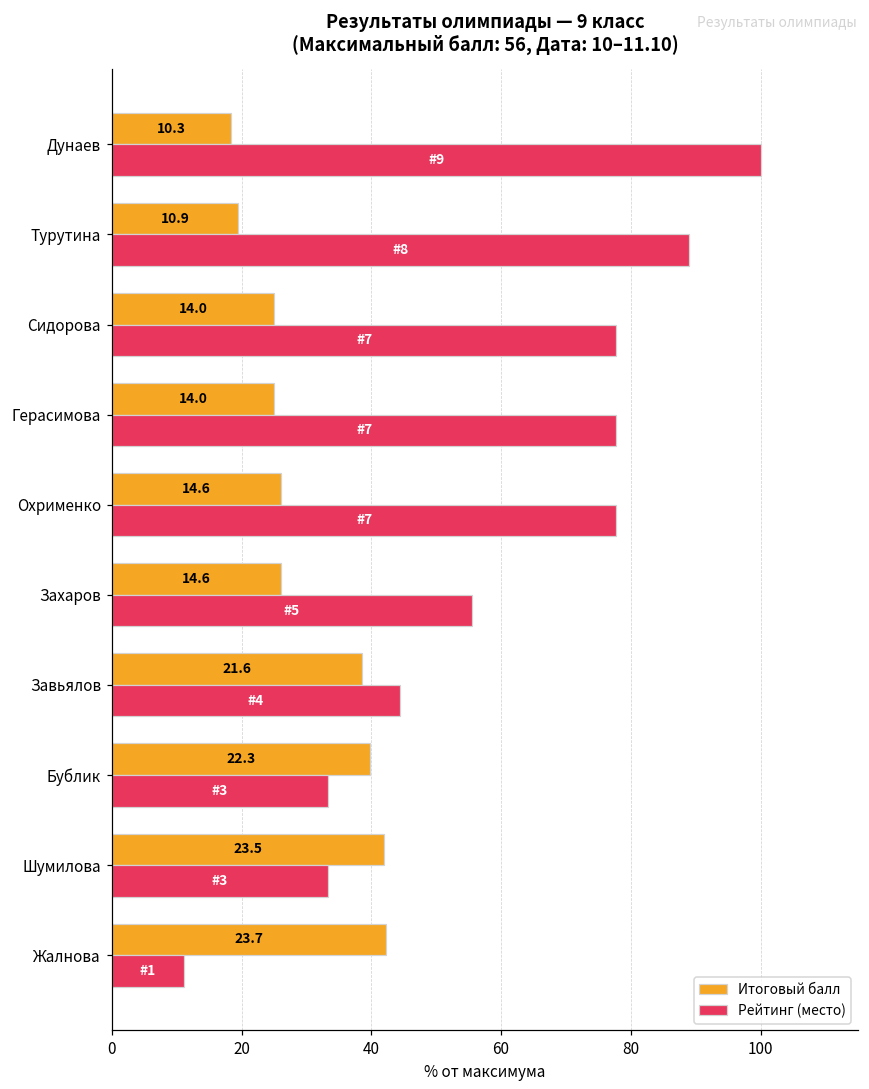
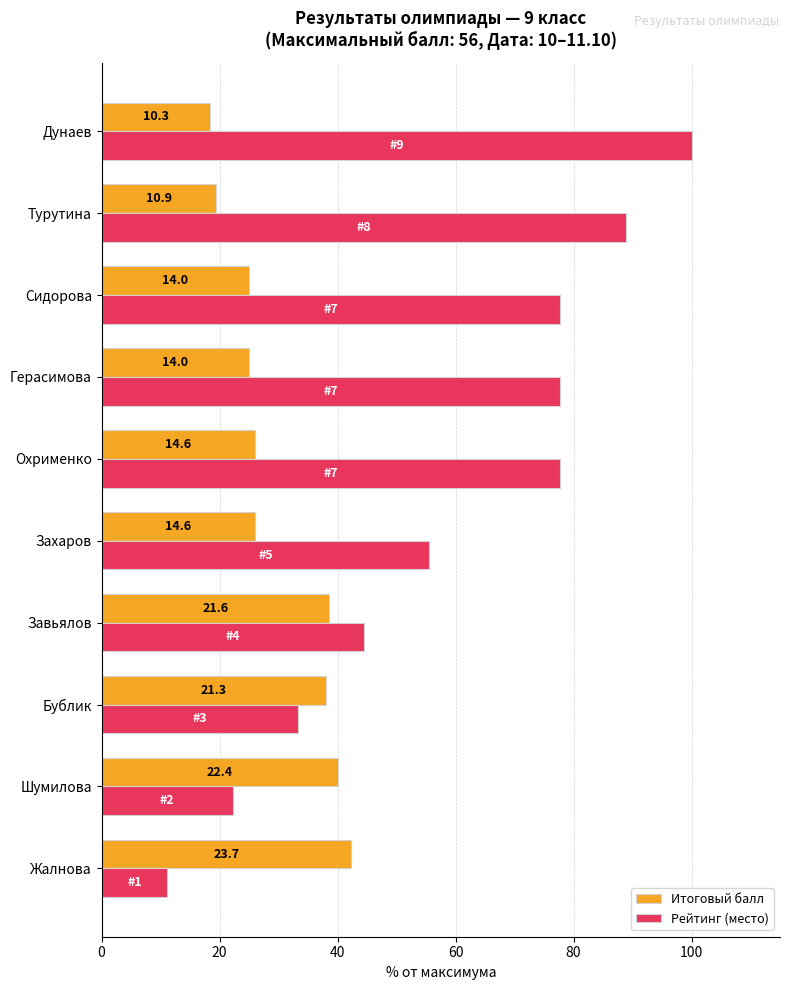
  {
    "Итоговый балл": {
-     "Бублик": 22.3,
-     "Шумилова": 23.5
+     "Бублик": 21.3,
+     "Шумилова": 22.4
    },
    "Рейтинг (место)": {
-     "Шумилова": 3
+     "Шумилова": 2
    }
  }
